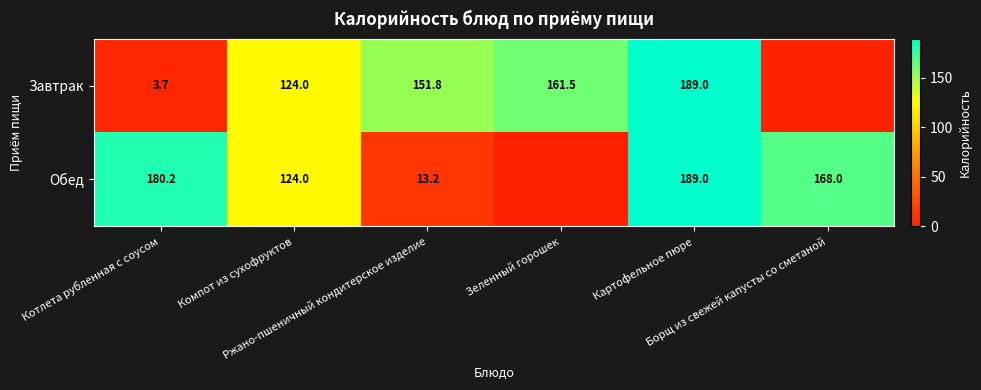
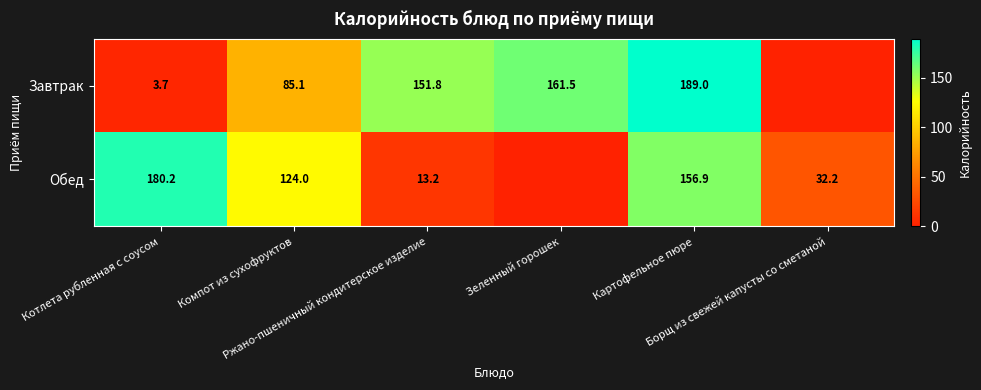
  {
    "Завтрак": {
      "Котлета рубленная с соусом": 3.7,
-     "Компот из сухофруктов": 124.0,
+     "Компот из сухофруктов": 85.1,
      "Ржано-пшеничный кондитерское изделие": 151.8,
      "Зеленный горошек": 161.5,
      "Картофельное пюре": 189.0
    },
    "Обед": {
      "Котлета рубленная с соусом": 180.2,
      "Компот из сухофруктов": 124.0,
      "Ржано-пшеничный кондитерское изделие": 13.2,
-     "Картофельное пюре": 189.0,
-     "Борщ из свежей капусты со сметаной": 168.0
+     "Картофельное пюре": 156.9,
+     "Борщ из свежей капусты со сметаной": 32.2
    }
  }
